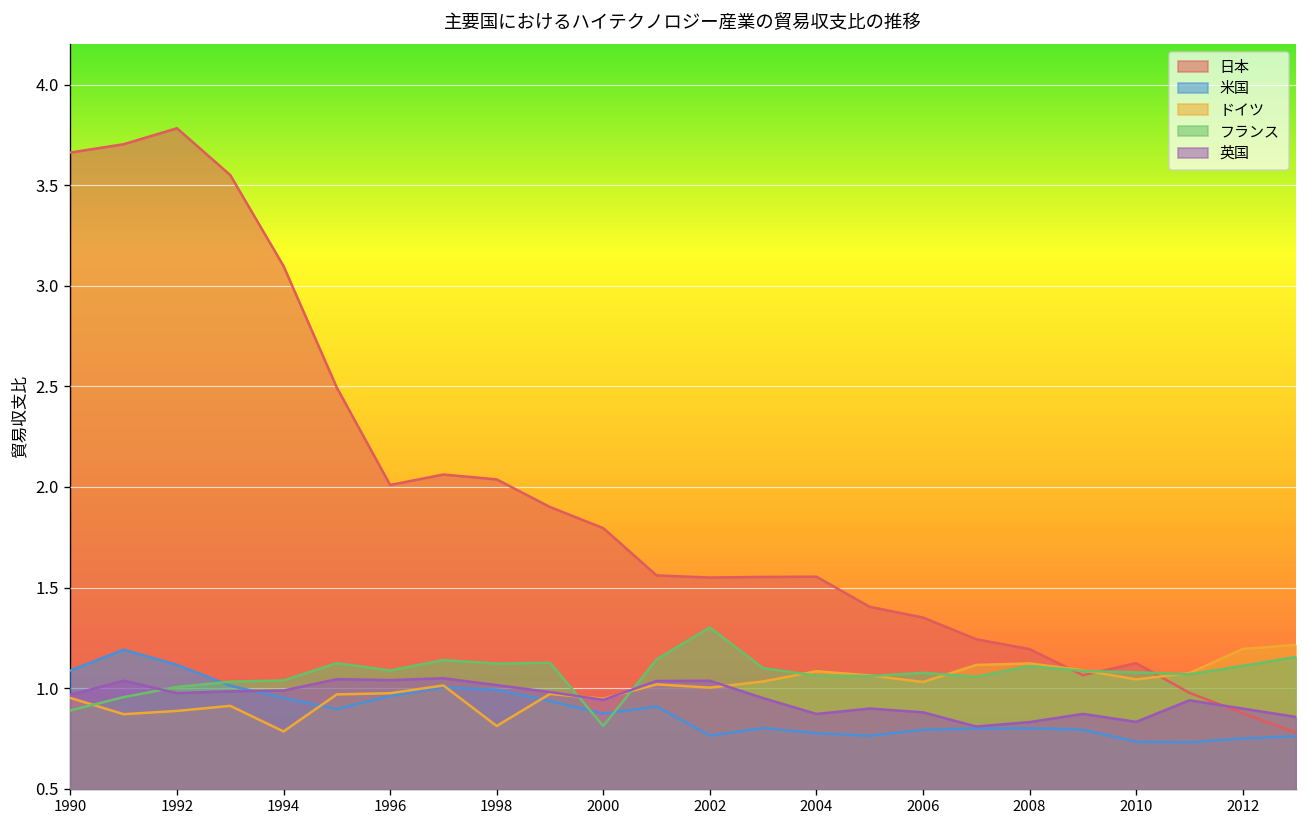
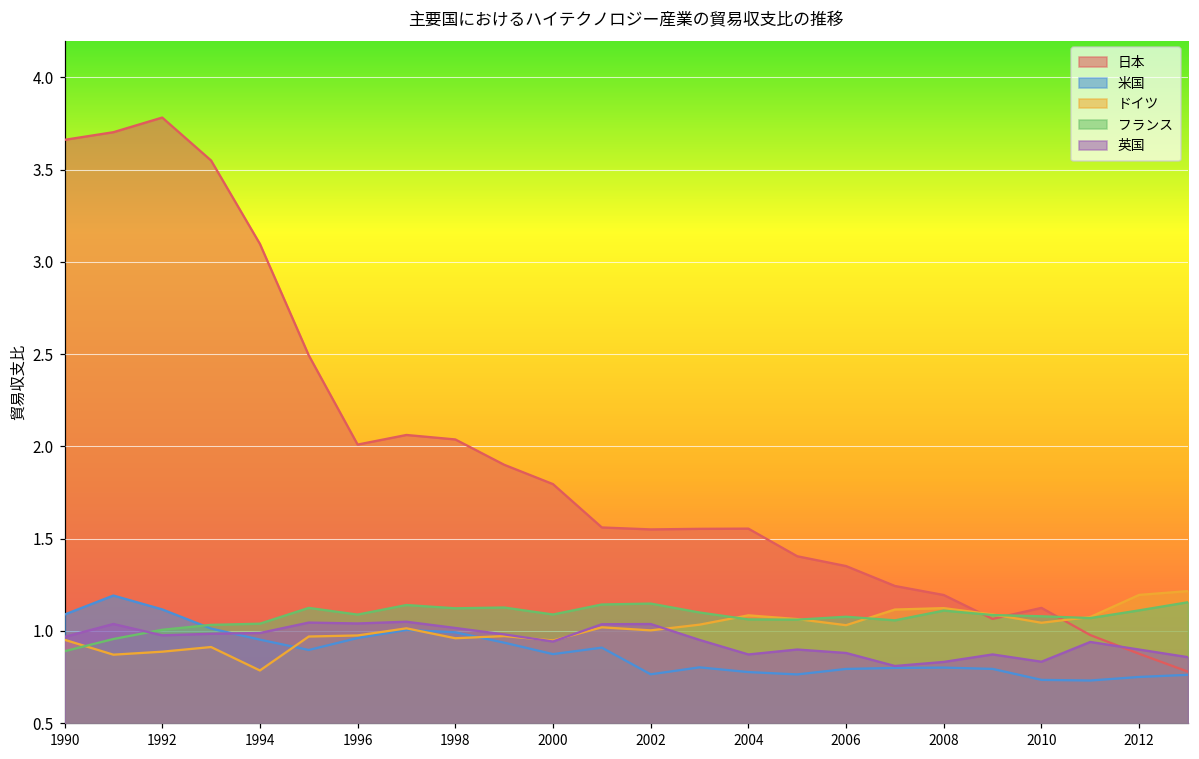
  {
    "日本": {
      "1990": 3.66,
      "1992": 3.78,
      "1994": 3.10,
      "1996": 2.01,
      "1998": 2.04,
      "2000": 1.80,
      "2002": 1.55,
      "2004": 1.55,
      "2006": 1.35,
      "2008": 1.19,
      "2010": 1.12,
      "2012": 0.88
    },
    "米国": {
      "1990": 1.09,
      "1992": 1.12,
      "1994": 0.95,
      "1998": 0.99,
      "2000": 0.87,
      "2002": 0.76,
      "2004": 0.78,
      "2006": 0.79,
      "2008": 0.80,
      "2010": 0.73,
      "2012": 0.75
    },
    "ドイツ": {
      "1990": 0.95,
      "1992": 0.89,
      "1994": 0.78,
-     "1998": 0.81,
+     "1998": 0.96,
      "2002": 1.00,
      "2004": 1.08,
      "2006": 1.03,
      "2010": 1.04,
      "2012": 1.19
    },
    "フランス": {
      "1990": 0.89,
      "1992": 1.01,
      "1994": 1.04,
      "1996": 1.09,
      "1998": 1.12,
-     "2000": 0.81,
-     "2002": 1.30,
+     "2000": 1.09,
+     "2002": 1.15,
      "2004": 1.06,
      "2006": 1.08,
      "2010": 1.08,
      "2012": 1.11
    },
    "英国": {
      "1990": 0.97,
      "1992": 0.98,
      "1994": 0.99,
      "1996": 1.04,
      "1998": 1.02,
      "2002": 1.04,
      "2004": 0.87,
      "2006": 0.88,
      "2008": 0.83,
      "2010": 0.83,
      "2012": 0.90
    }
  }
